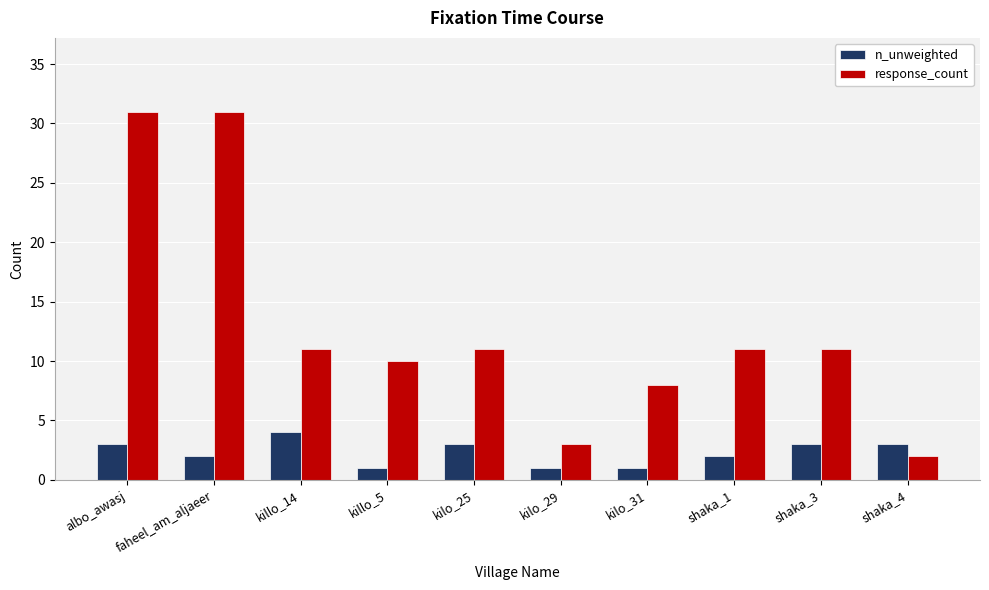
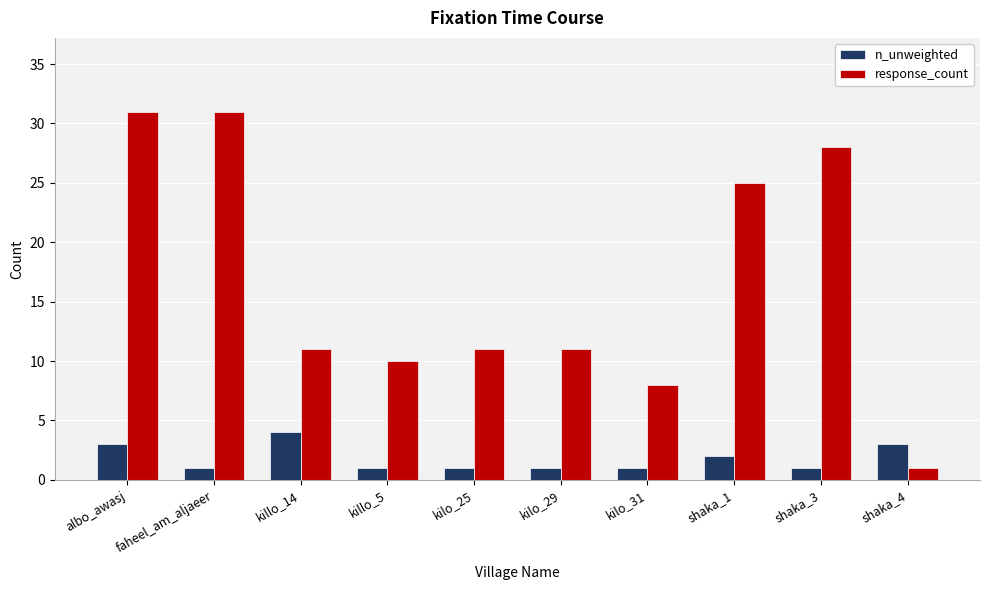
  {
    "n_unweighted": {
      "albo_awasj": 3,
-     "faheel_am_aljaeer": 2,
+     "faheel_am_aljaeer": 1,
      "killo_14": 4,
      "killo_5": 1,
-     "kilo_25": 3,
+     "kilo_25": 1,
      "kilo_29": 1,
      "kilo_31": 1,
      "shaka_1": 2,
-     "shaka_3": 3,
+     "shaka_3": 1,
      "shaka_4": 3
    },
    "response_count": {
      "albo_awasj": 31,
      "faheel_am_aljaeer": 31,
      "killo_14": 11,
      "killo_5": 10,
      "kilo_25": 11,
-     "kilo_29": 3,
+     "kilo_29": 11,
      "kilo_31": 8,
-     "shaka_1": 11,
-     "shaka_3": 11,
-     "shaka_4": 2
+     "shaka_1": 25,
+     "shaka_3": 28,
+     "shaka_4": 1
    }
  }
